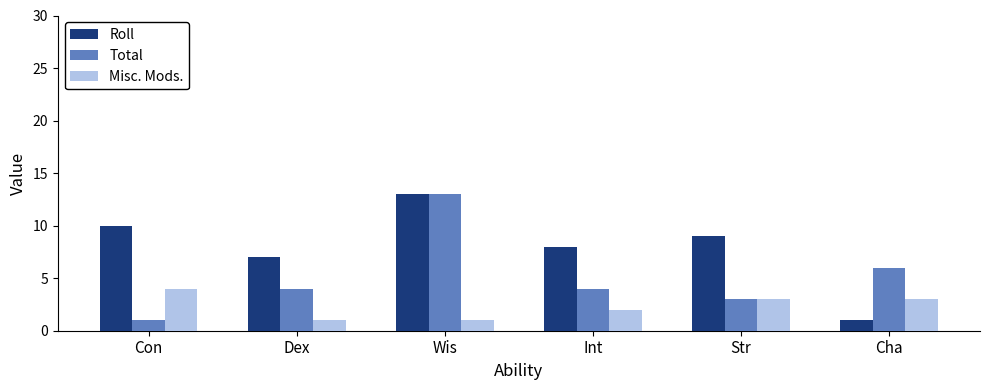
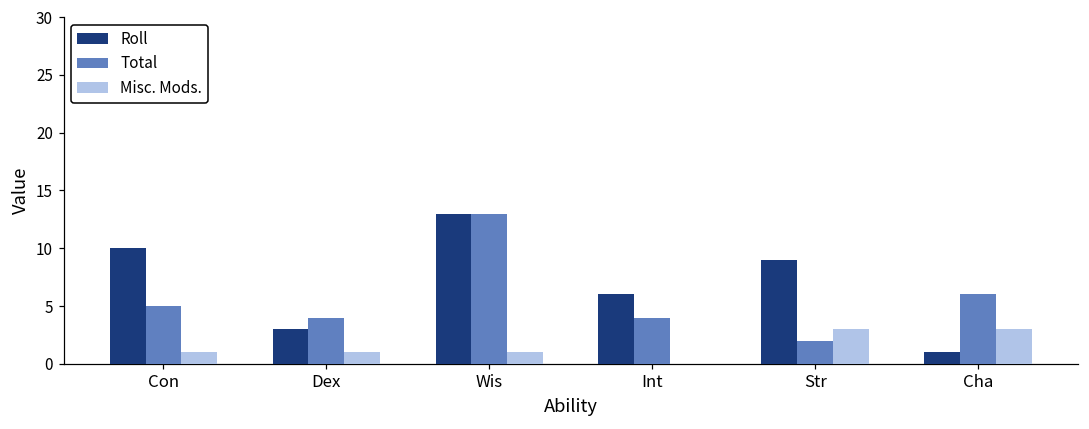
  {
    "Roll": {
      "Con": 10,
-     "Dex": 7,
+     "Dex": 3,
      "Wis": 13,
-     "Int": 8,
+     "Int": 6,
      "Str": 9,
      "Cha": 1
    },
    "Total": {
-     "Con": 1,
+     "Con": 5,
      "Dex": 4,
      "Wis": 13,
      "Int": 4,
-     "Str": 3,
+     "Str": 2,
      "Cha": 6
    },
    "Misc. Mods.": {
-     "Con": 4,
+     "Con": 1,
      "Dex": 1,
      "Wis": 1,
-     "Int": 2,
+     "Int": 0,
      "Str": 3,
      "Cha": 3
    }
  }
